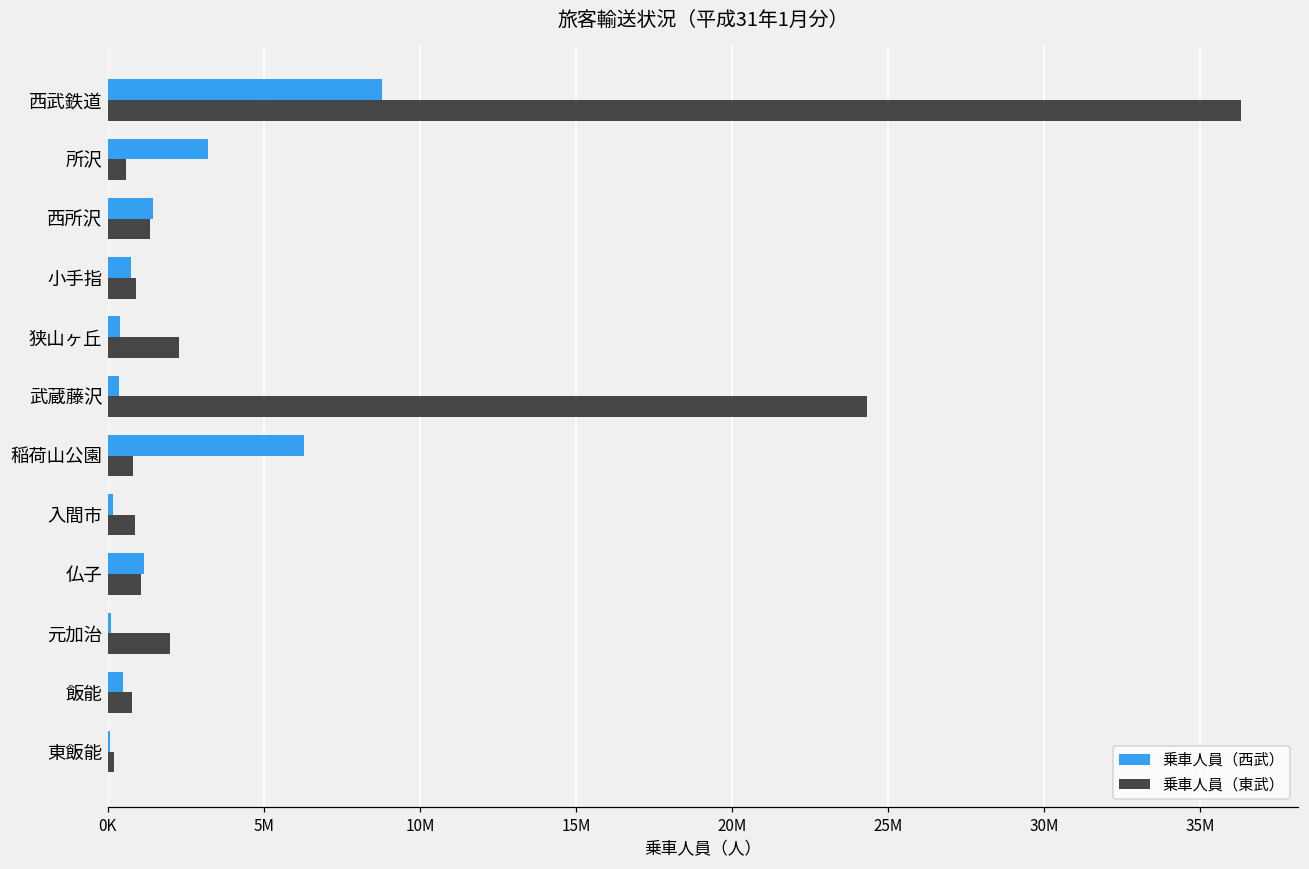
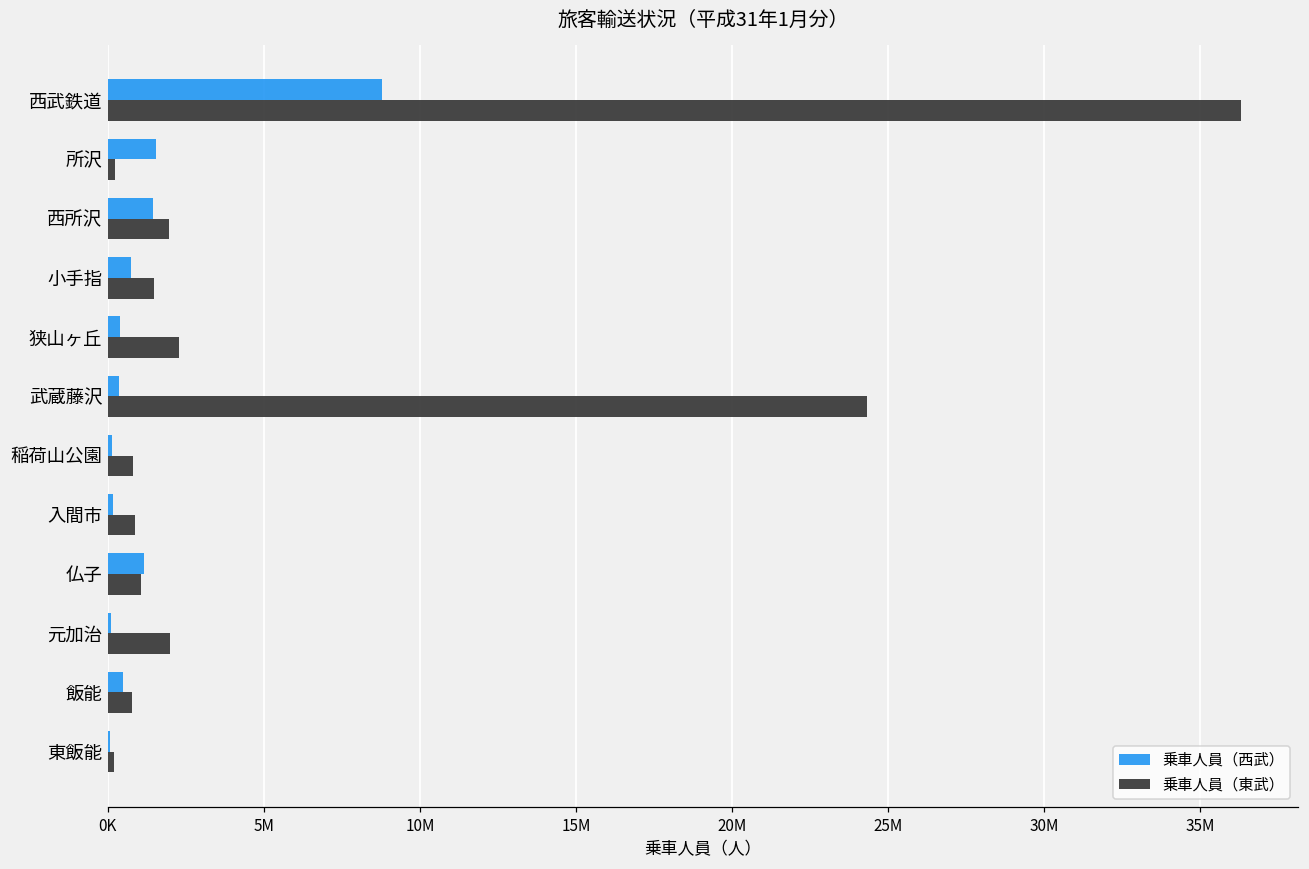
  {
    "乗車人員（西武）": {
      "西武鉄道": 8800000,
-     "所沢": 3200000,
+     "所沢": 1500000,
      "西所沢": 1400000,
      "小手指": 700000,
      "狭山ヶ丘": 400000,
      "武蔵藤沢": 400000,
-     "稲荷山公園": 6300000,
+     "稲荷山公園": 100000,
      "入間市": 200000,
      "仏子": 1200000,
      "元加治": 100000,
      "飯能": 500000
    },
    "乗車人員（東武）": {
      "西武鉄道": 36300000,
-     "所沢": 600000,
-     "西所沢": 1300000,
-     "小手指": 900000,
+     "所沢": 200000,
+     "西所沢": 2000000,
+     "小手指": 1500000,
      "狭山ヶ丘": 2300000,
      "武蔵藤沢": 24300000,
      "稲荷山公園": 800000,
      "入間市": 900000,
      "仏子": 1100000,
      "元加治": 2000000,
      "飯能": 800000,
      "東飯能": 200000
    }
  }
